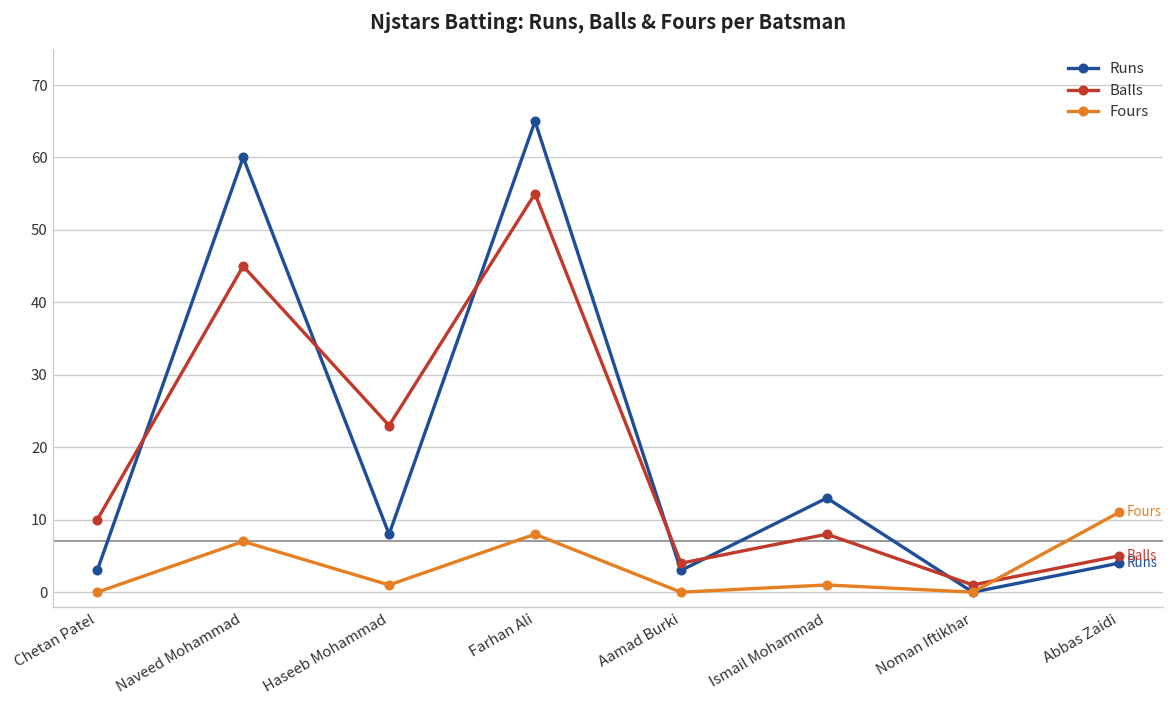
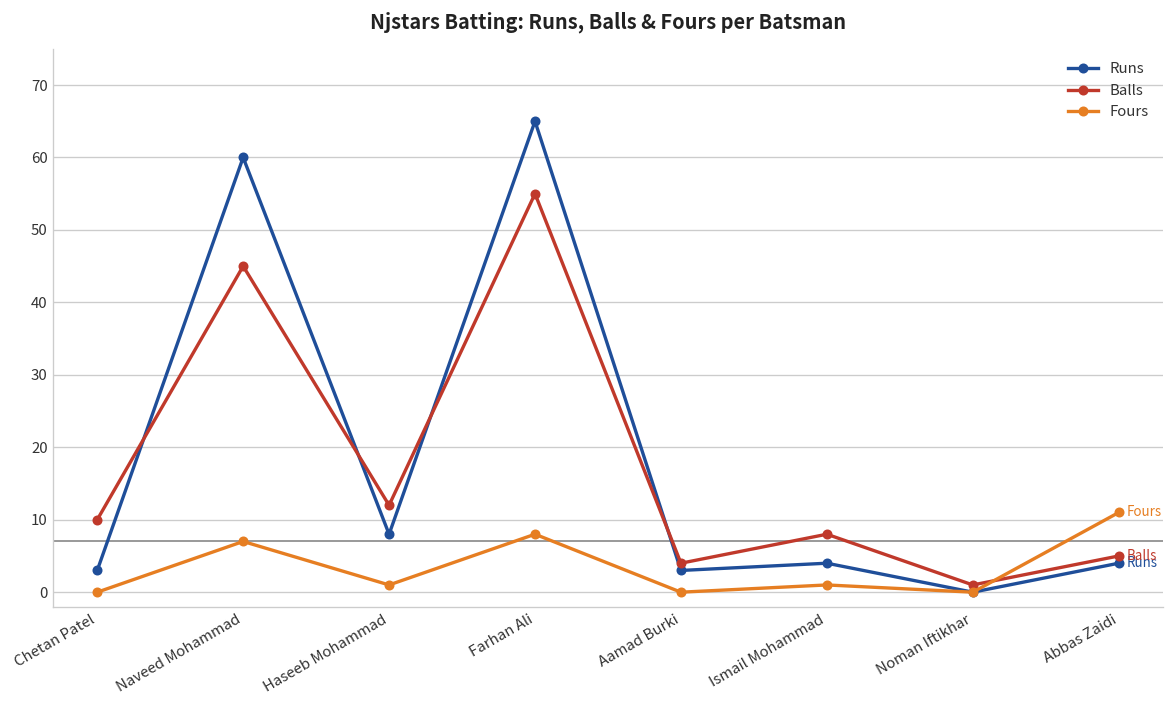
  {
    "Runs": {
      "Chetan Patel": 3,
      "Naveed Mohammad": 60,
      "Haseeb Mohammad": 8,
      "Farhan Ali": 65,
      "Aamad Burki": 3,
-     "Ismail Mohammad": 13,
+     "Ismail Mohammad": 4,
      "Abbas Zaidi": 4
    },
    "Balls": {
      "Chetan Patel": 10,
      "Naveed Mohammad": 45,
-     "Haseeb Mohammad": 23,
+     "Haseeb Mohammad": 12,
      "Farhan Ali": 55,
      "Aamad Burki": 4,
      "Ismail Mohammad": 8,
      "Noman Iftikhar": 1,
      "Abbas Zaidi": 5
    },
    "Fours": {
      "Chetan Patel": 0,
      "Naveed Mohammad": 7,
      "Haseeb Mohammad": 1,
      "Farhan Ali": 8,
      "Aamad Burki": 0,
      "Ismail Mohammad": 1,
      "Abbas Zaidi": 11
    }
  }
